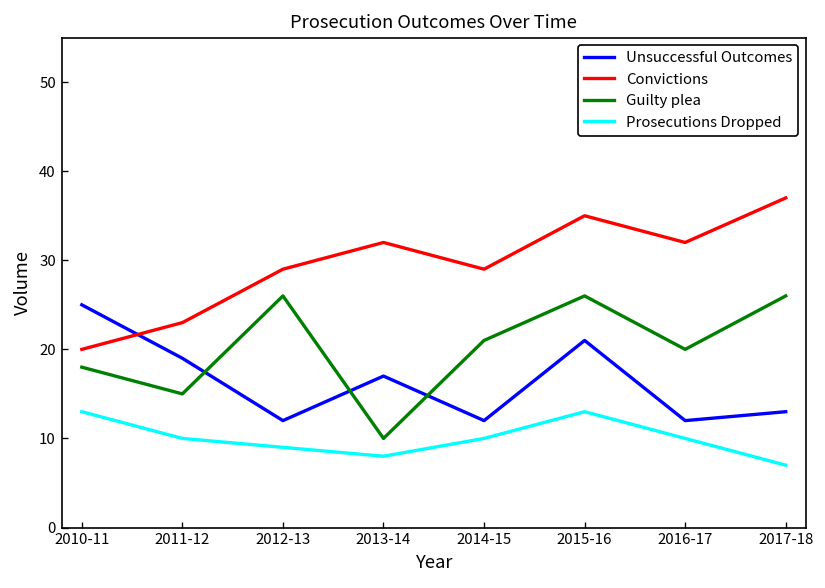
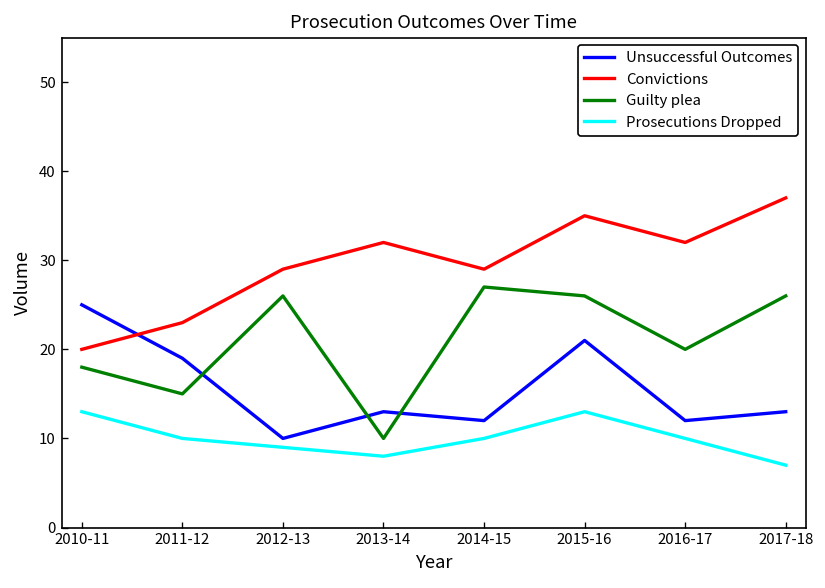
  {
    "Unsuccessful Outcomes": {
      "2010-11": 25,
      "2011-12": 19,
-     "2012-13": 12,
-     "2013-14": 17,
+     "2012-13": 10,
+     "2013-14": 13,
      "2014-15": 12,
      "2015-16": 21,
      "2016-17": 12,
      "2017-18": 13
    },
    "Convictions": {
      "2010-11": 20,
      "2011-12": 23,
      "2012-13": 29,
      "2013-14": 32,
      "2014-15": 29,
      "2015-16": 35,
      "2016-17": 32,
      "2017-18": 37
    },
    "Guilty plea": {
      "2010-11": 18,
      "2011-12": 15,
      "2012-13": 26,
      "2013-14": 10,
-     "2014-15": 21,
+     "2014-15": 27,
      "2015-16": 26,
      "2016-17": 20,
      "2017-18": 26
    },
    "Prosecutions Dropped": {
      "2010-11": 13,
      "2011-12": 10,
      "2012-13": 9,
      "2013-14": 8,
      "2014-15": 10,
      "2015-16": 13,
      "2016-17": 10,
      "2017-18": 7
    }
  }
